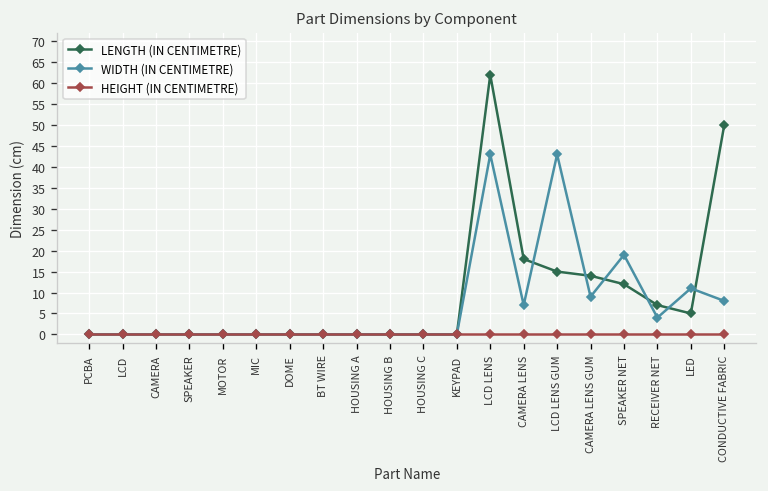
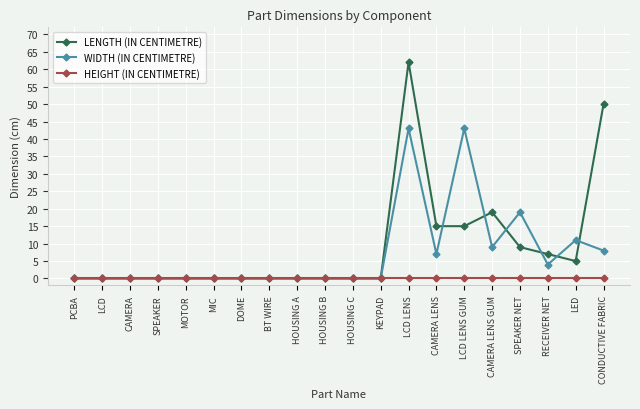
  {
    "LENGTH (IN CENTIMETRE)": {
      "LCD LENS": 62,
-     "CAMERA LENS": 18,
+     "CAMERA LENS": 15,
      "LCD LENS GUM": 15,
-     "CAMERA LENS GUM": 14,
-     "SPEAKER NET": 12,
+     "CAMERA LENS GUM": 19,
+     "SPEAKER NET": 9,
      "RECEIVER NET": 7,
      "LED": 5,
      "CONDUCTIVE FABRIC": 50
    },
    "WIDTH (IN CENTIMETRE)": {
      "LCD LENS": 43,
      "CAMERA LENS": 7,
      "LCD LENS GUM": 43,
      "CAMERA LENS GUM": 9,
      "SPEAKER NET": 19,
      "RECEIVER NET": 4,
      "LED": 11,
      "CONDUCTIVE FABRIC": 8
    },
    "HEIGHT (IN CENTIMETRE)": {
      "LCD LENS": 0,
      "CAMERA LENS": 0,
      "LCD LENS GUM": 0,
      "CAMERA LENS GUM": 0,
      "SPEAKER NET": 0,
      "RECEIVER NET": 0,
      "LED": 0,
      "CONDUCTIVE FABRIC": 0
    }
  }
